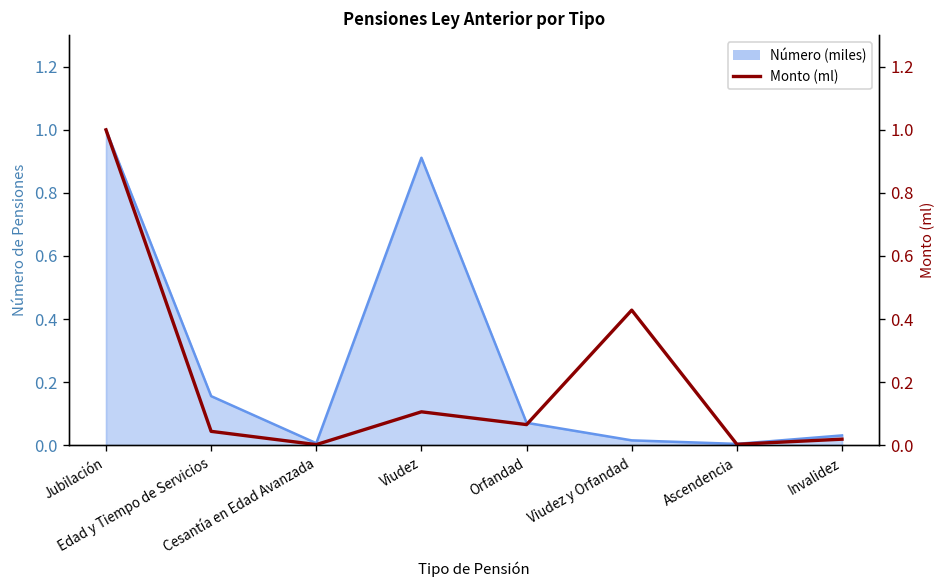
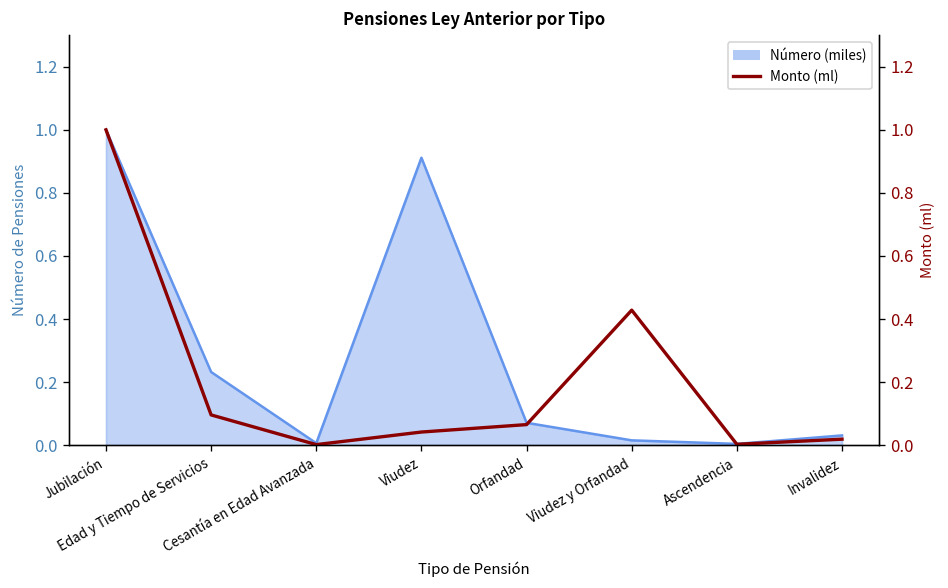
  {
    "Número (miles)": {
      "Jubilación": 1.00,
-     "Edad y Tiempo de Servicios": 0.16,
+     "Edad y Tiempo de Servicios": 0.23,
      "Cesantía en Edad Avanzada": 0.01,
      "Viudez": 0.91,
      "Orfandad": 0.07,
      "Viudez y Orfandad": 0.02,
      "Ascendencia": 0.00,
      "Invalidez": 0.03
    },
    "Monto (ml)": {
      "Jubilación": 1.00,
-     "Edad y Tiempo de Servicios": 0.04,
+     "Edad y Tiempo de Servicios": 0.10,
      "Cesantía en Edad Avanzada": 0.00,
-     "Viudez": 0.11,
+     "Viudez": 0.04,
      "Orfandad": 0.07,
      "Viudez y Orfandad": 0.43,
      "Ascendencia": 0.00,
      "Invalidez": 0.02
    }
  }
